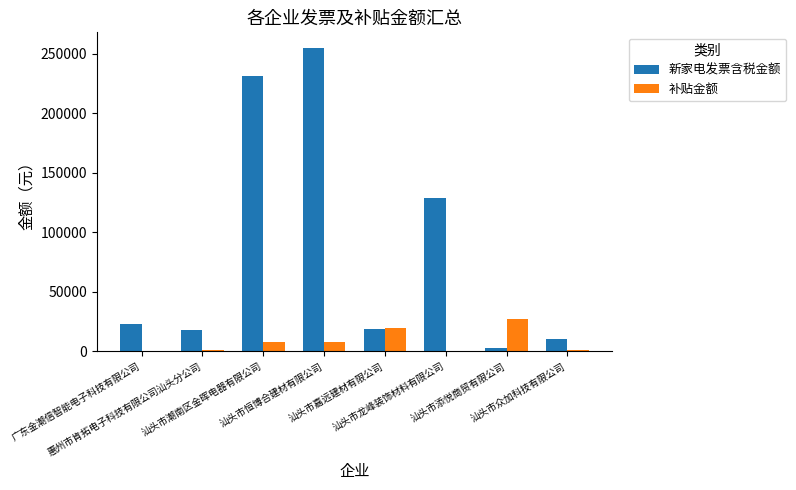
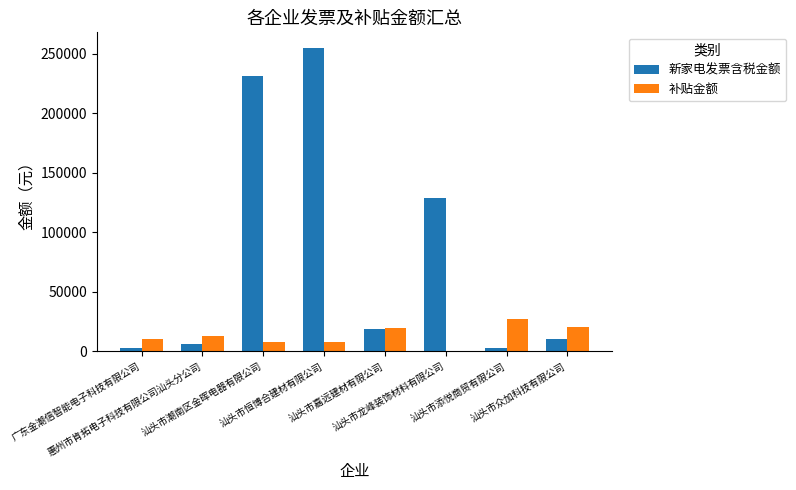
  {
    "新家电发票含税金额": {
-     "广东金潮信智能电子科技有限公司": 23000,
-     "惠州市肯拓电子科技有限公司汕头分公司": 18000,
+     "广东金潮信智能电子科技有限公司": 3000,
+     "惠州市肯拓电子科技有限公司汕头分公司": 6000,
      "汕头市潮南区金晖电器有限公司": 232000,
      "汕头市恒博合建材有限公司": 255000,
      "汕头市嘉远建材有限公司": 19000,
      "汕头市龙峰装饰材料有限公司": 129000,
      "汕头市添悦商贸有限公司": 3000,
      "汕头市众加科技有限公司": 10000
    },
    "补贴金额": {
-     "广东金潮信智能电子科技有限公司": 0,
-     "惠州市肯拓电子科技有限公司汕头分公司": 1000,
+     "广东金潮信智能电子科技有限公司": 10000,
+     "惠州市肯拓电子科技有限公司汕头分公司": 13000,
      "汕头市潮南区金晖电器有限公司": 8000,
      "汕头市恒博合建材有限公司": 8000,
      "汕头市嘉远建材有限公司": 19000,
      "汕头市添悦商贸有限公司": 27000,
-     "汕头市众加科技有限公司": 1000
+     "汕头市众加科技有限公司": 21000
    }
  }
